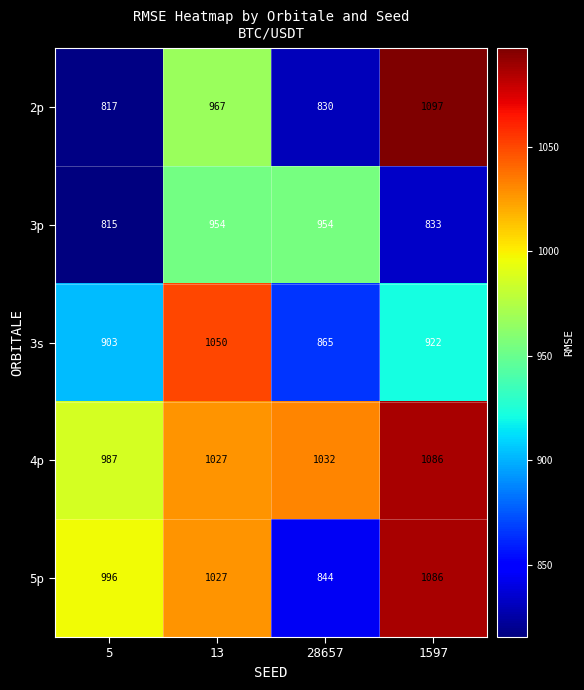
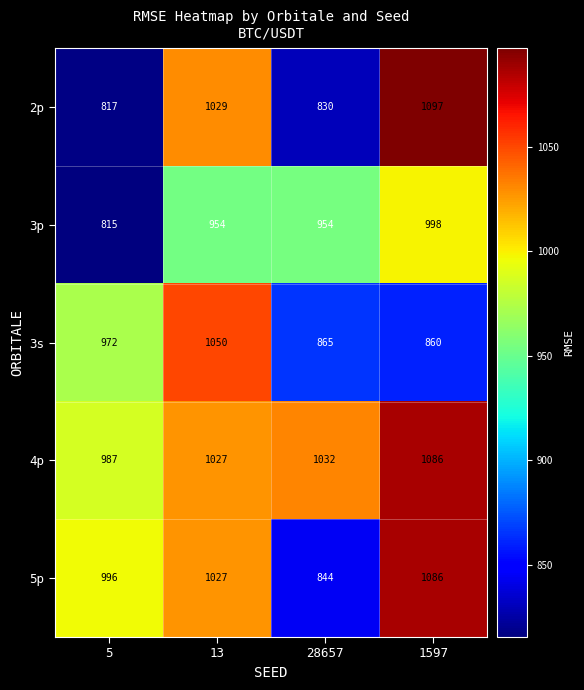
  {
    "2p": {
      "5": 817,
-     "13": 967,
+     "13": 1029,
      "28657": 830,
      "1597": 1097
    },
    "3p": {
      "5": 815,
      "13": 954,
      "28657": 954,
-     "1597": 833
+     "1597": 998
    },
    "3s": {
-     "5": 903,
+     "5": 972,
      "13": 1050,
      "28657": 865,
-     "1597": 922
+     "1597": 860
    },
    "4p": {
      "5": 987,
      "13": 1027,
      "28657": 1032,
      "1597": 1086
    },
    "5p": {
      "5": 996,
      "13": 1027,
      "28657": 844,
      "1597": 1086
    }
  }
